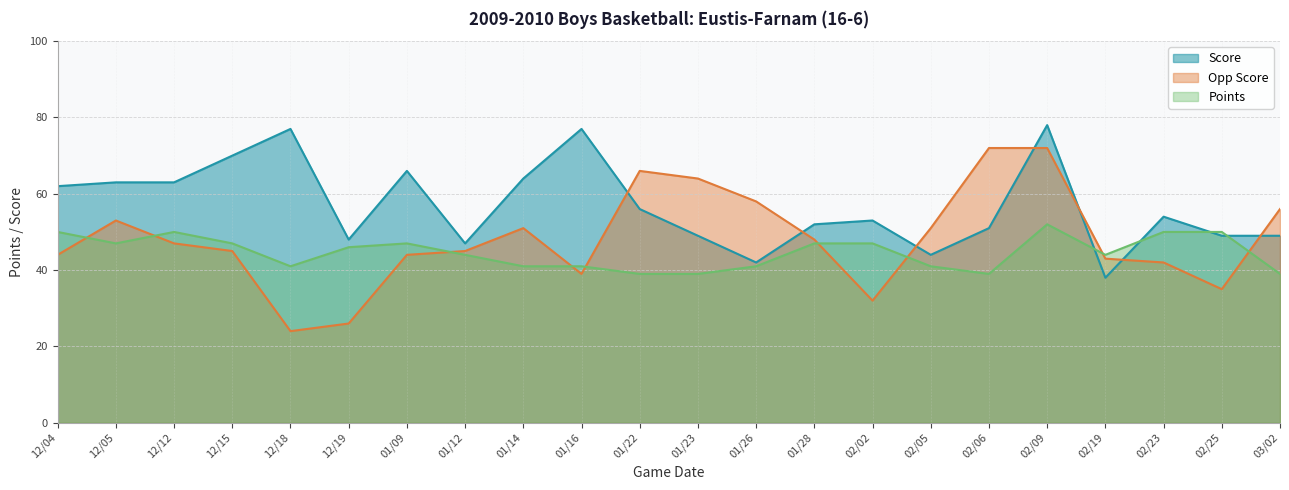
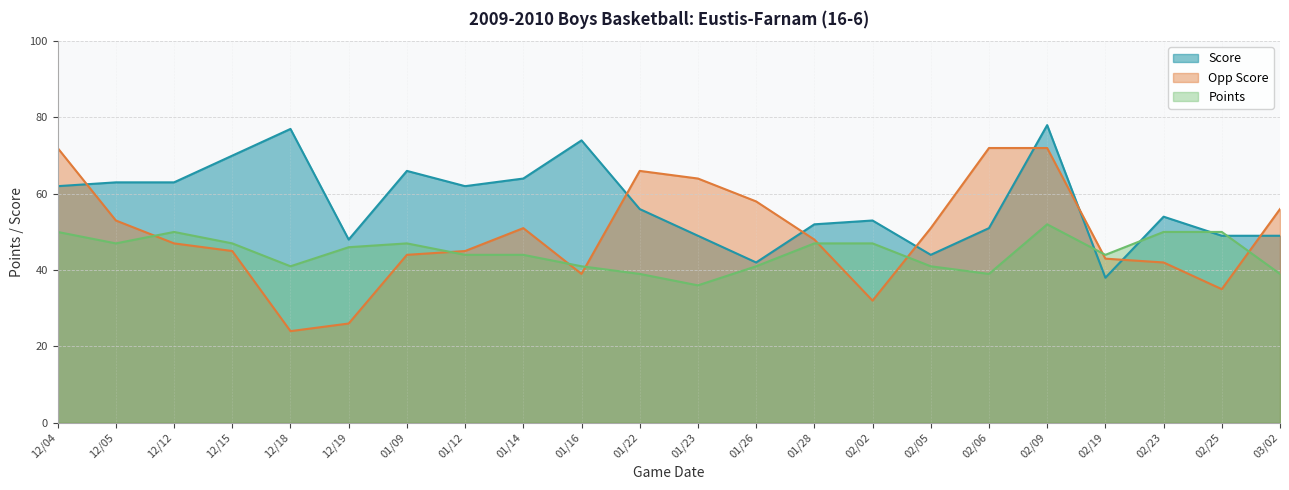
  {
    "Score": {
      "12/04": 62,
      "12/05": 63,
      "12/12": 63,
      "12/15": 70,
      "12/18": 77,
      "12/19": 48,
      "01/09": 66,
-     "01/12": 47,
+     "01/12": 62,
      "01/14": 64,
-     "01/16": 77,
+     "01/16": 74,
      "01/22": 56,
      "01/23": 49,
      "01/26": 42,
      "01/28": 52,
      "02/02": 53,
      "02/05": 44,
      "02/06": 51,
      "02/09": 78,
      "02/19": 38,
      "02/23": 54,
      "02/25": 49,
      "03/02": 49
    },
    "Opp Score": {
-     "12/04": 44,
+     "12/04": 72,
      "12/05": 53,
      "12/12": 47,
      "12/15": 45,
      "12/18": 24,
      "12/19": 26,
      "01/09": 44,
      "01/12": 45,
      "01/14": 51,
      "01/16": 39,
      "01/22": 66,
      "01/23": 64,
      "01/26": 58,
      "01/28": 48,
      "02/02": 32,
      "02/05": 51,
      "02/06": 72,
      "02/09": 72,
      "02/19": 43,
      "02/23": 42,
      "02/25": 35,
      "03/02": 56
    },
    "Points": {
      "12/04": 50,
      "12/05": 47,
      "12/12": 50,
      "12/15": 47,
      "12/18": 41,
      "12/19": 46,
      "01/09": 47,
      "01/12": 44,
-     "01/14": 41,
+     "01/14": 44,
      "01/16": 41,
      "01/22": 39,
-     "01/23": 39,
+     "01/23": 36,
      "01/26": 41,
      "01/28": 47,
      "02/02": 47,
      "02/05": 41,
      "02/06": 39,
      "02/09": 52,
      "02/19": 44,
      "02/23": 50,
      "02/25": 50,
      "03/02": 39
    }
  }
